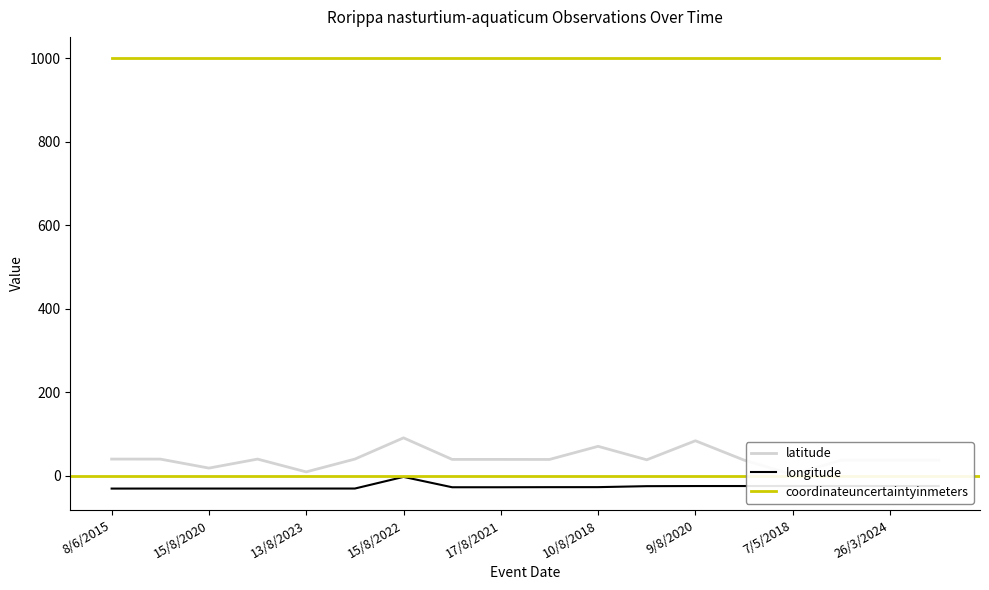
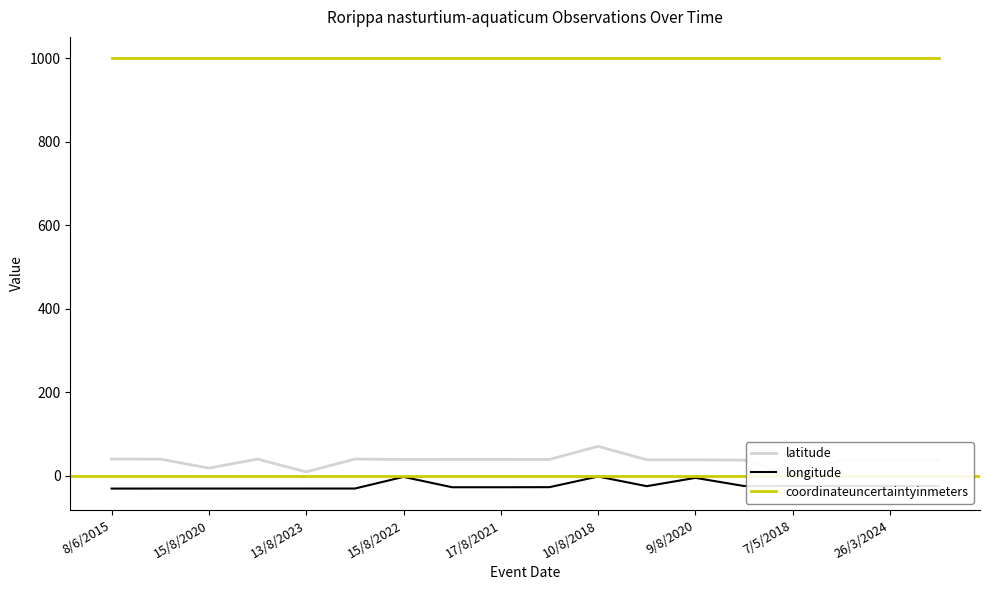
  {
    "latitude": {
      "8/6/2015": 40,
      "15/8/2020": 20,
      "13/8/2023": 10,
-     "15/8/2022": 90,
+     "15/8/2022": 40,
      "10/8/2018": 70,
-     "9/8/2020": 80
+     "9/8/2020": 40
    },
    "longitude": {
      "8/6/2015": -30,
      "15/8/2020": -30,
      "13/8/2023": -30,
      "15/8/2022": 0,
-     "10/8/2018": -30,
-     "9/8/2020": -30
+     "10/8/2018": 0,
+     "9/8/2020": -10
    },
    "coordinateuncertaintyinmeters": {
      "8/6/2015": 1000,
      "15/8/2020": 1000,
      "13/8/2023": 1000,
      "15/8/2022": 1000,
      "10/8/2018": 1000,
      "9/8/2020": 1000,
      "7/5/2018": 1000,
      "26/3/2024": 1000
    }
  }
